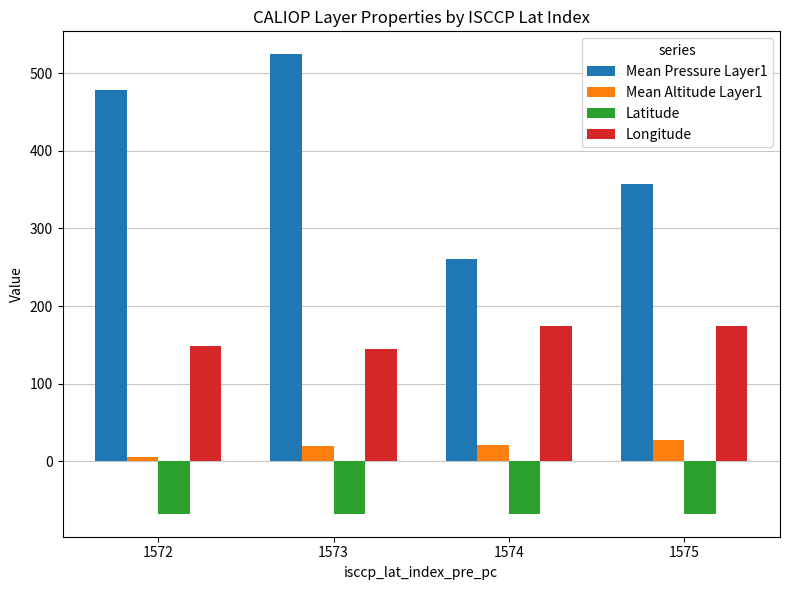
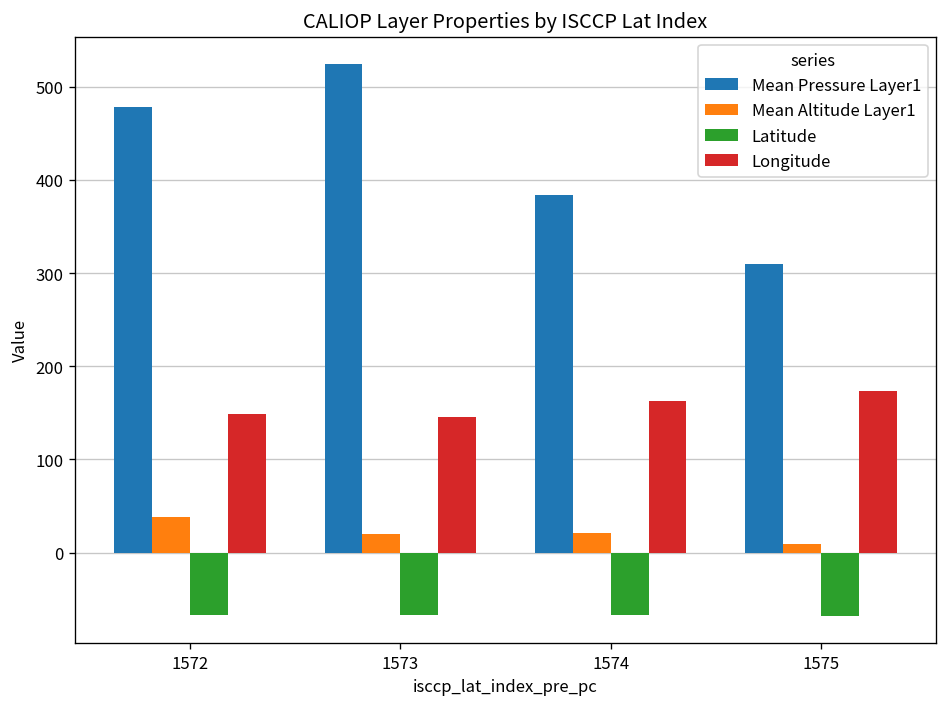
  {
    "Mean Pressure Layer1": {
      "1572": 480,
      "1573": 520,
-     "1574": 260,
-     "1575": 360
+     "1574": 380,
+     "1575": 310
    },
    "Mean Altitude Layer1": {
-     "1572": 10,
+     "1572": 40,
      "1573": 20,
      "1574": 20,
-     "1575": 30
+     "1575": 10
    },
    "Latitude": {
      "1572": -70,
      "1573": -70,
      "1574": -70,
      "1575": -70
    },
    "Longitude": {
      "1572": 150,
      "1573": 150,
-     "1574": 170,
+     "1574": 160,
      "1575": 170
    }
  }
